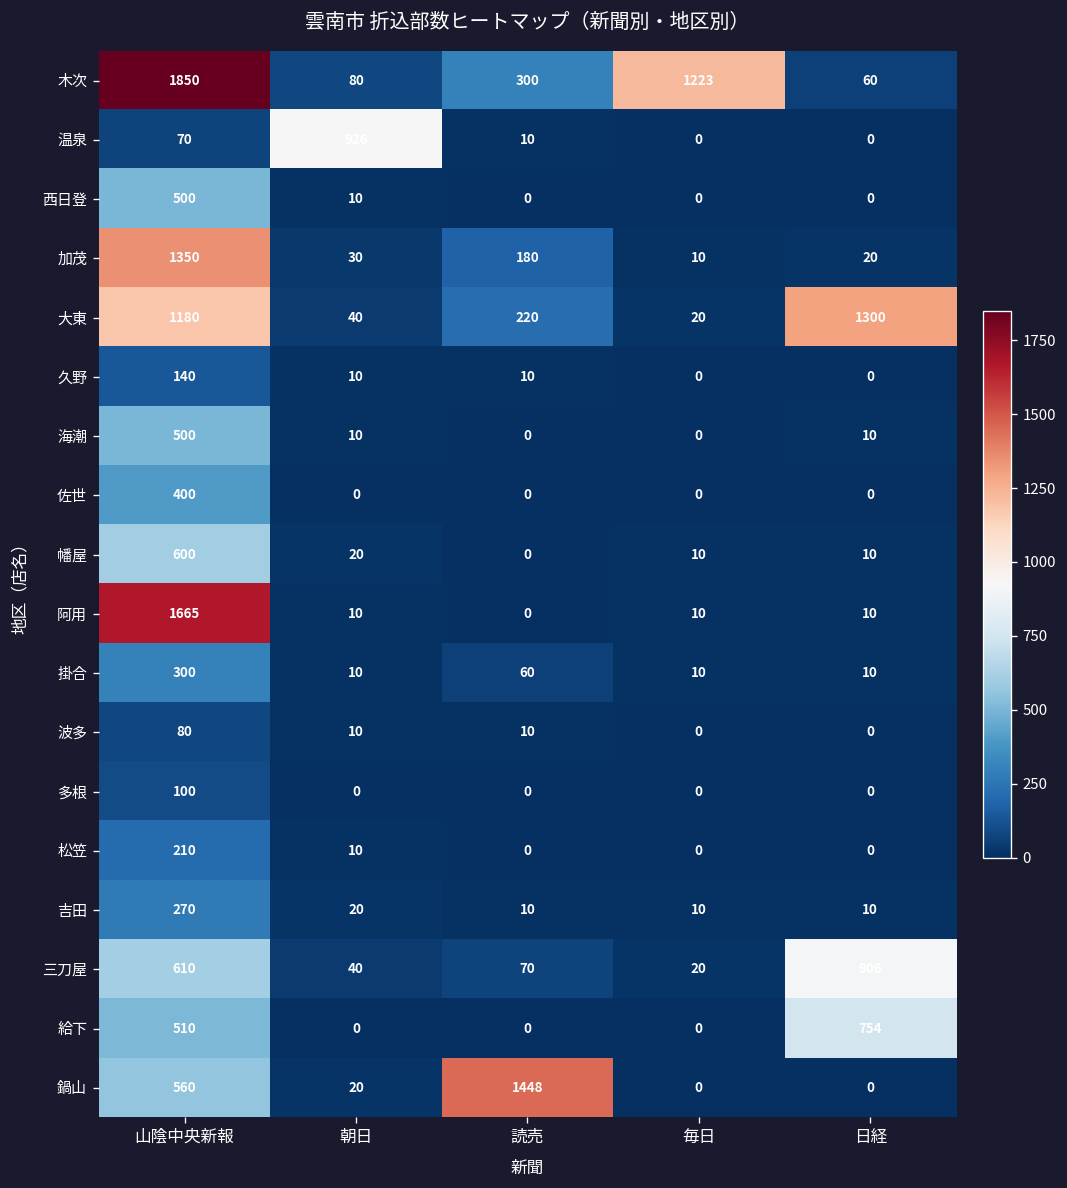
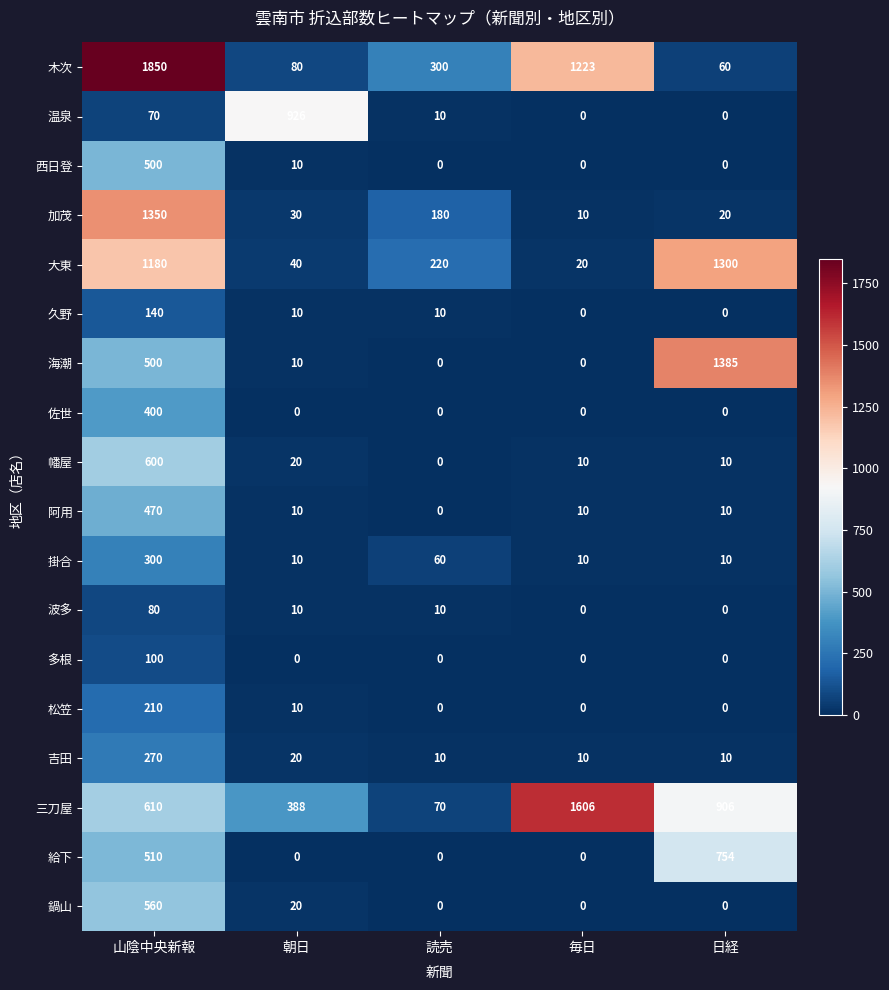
  {
    "木次": {
      "山陰中央新報": 1850,
      "朝日": 80,
      "読売": 300,
      "毎日": 1223,
      "日経": 60
    },
    "温泉": {
      "山陰中央新報": 70,
      "読売": 10,
      "毎日": 0,
      "日経": 0
    },
    "西日登": {
      "山陰中央新報": 500,
      "朝日": 10,
      "読売": 0,
      "毎日": 0,
      "日経": 0
    },
    "加茂": {
      "山陰中央新報": 1350,
      "朝日": 30,
      "読売": 180,
      "毎日": 10,
      "日経": 20
    },
    "大東": {
      "山陰中央新報": 1180,
      "朝日": 40,
      "読売": 220,
      "毎日": 20,
      "日経": 1300
    },
    "久野": {
      "山陰中央新報": 140,
      "朝日": 10,
      "読売": 10,
      "毎日": 0,
      "日経": 0
    },
    "海潮": {
      "山陰中央新報": 500,
      "朝日": 10,
      "読売": 0,
      "毎日": 0,
-     "日経": 10
+     "日経": 1385
    },
    "佐世": {
      "山陰中央新報": 400,
      "朝日": 0,
      "読売": 0,
      "毎日": 0,
      "日経": 0
    },
    "幡屋": {
      "山陰中央新報": 600,
      "朝日": 20,
      "読売": 0,
      "毎日": 10,
      "日経": 10
    },
    "阿用": {
-     "山陰中央新報": 1665,
+     "山陰中央新報": 470,
      "朝日": 10,
      "読売": 0,
      "毎日": 10,
      "日経": 10
    },
    "掛合": {
      "山陰中央新報": 300,
      "朝日": 10,
      "読売": 60,
      "毎日": 10,
      "日経": 10
    },
    "波多": {
      "山陰中央新報": 80,
      "朝日": 10,
      "読売": 10,
      "毎日": 0,
      "日経": 0
    },
    "多根": {
      "山陰中央新報": 100,
      "朝日": 0,
      "読売": 0,
      "毎日": 0,
      "日経": 0
    },
    "松笠": {
      "山陰中央新報": 210,
      "朝日": 10,
      "読売": 0,
      "毎日": 0,
      "日経": 0
    },
    "吉田": {
      "山陰中央新報": 270,
      "朝日": 20,
      "読売": 10,
      "毎日": 10,
      "日経": 10
    },
    "三刀屋": {
      "山陰中央新報": 610,
-     "朝日": 40,
+     "朝日": 388,
      "読売": 70,
-     "毎日": 20
+     "毎日": 1606
    },
    "給下": {
      "山陰中央新報": 510,
      "朝日": 0,
      "読売": 0,
      "毎日": 0
    },
    "鍋山": {
      "山陰中央新報": 560,
      "朝日": 20,
-     "読売": 1448,
+     "読売": 0,
      "毎日": 0,
      "日経": 0
    }
  }
